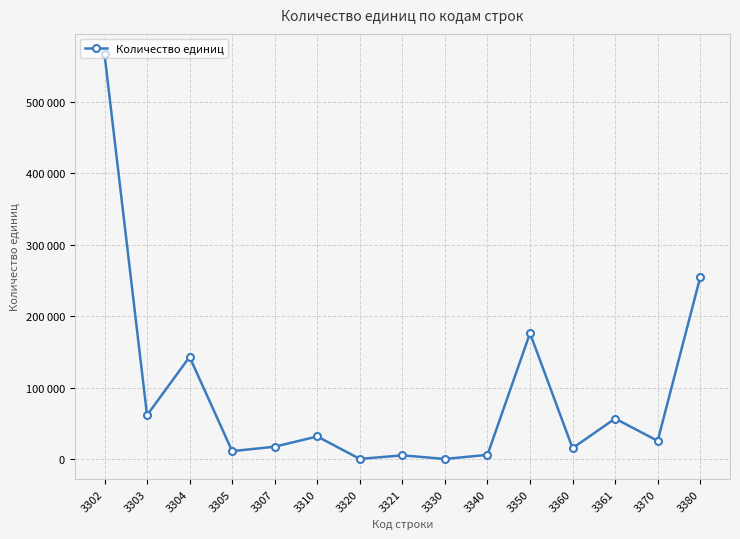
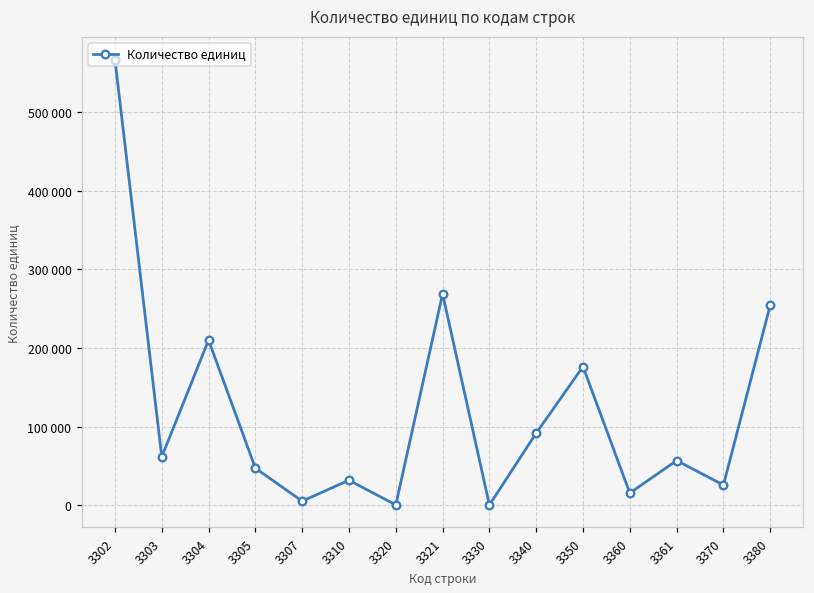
  {
    "3303": 60000,
-   "3304": 140000,
-   "3305": 10000,
-   "3307": 20000,
+   "3304": 210000,
+   "3305": 50000,
+   "3307": 0,
    "3310": 30000,
    "3320": 0,
-   "3321": 10000,
+   "3321": 270000,
    "3330": 0,
-   "3340": 10000,
+   "3340": 90000,
    "3350": 180000,
    "3360": 20000,
    "3361": 60000,
    "3370": 30000,
    "3380": 250000
  }
